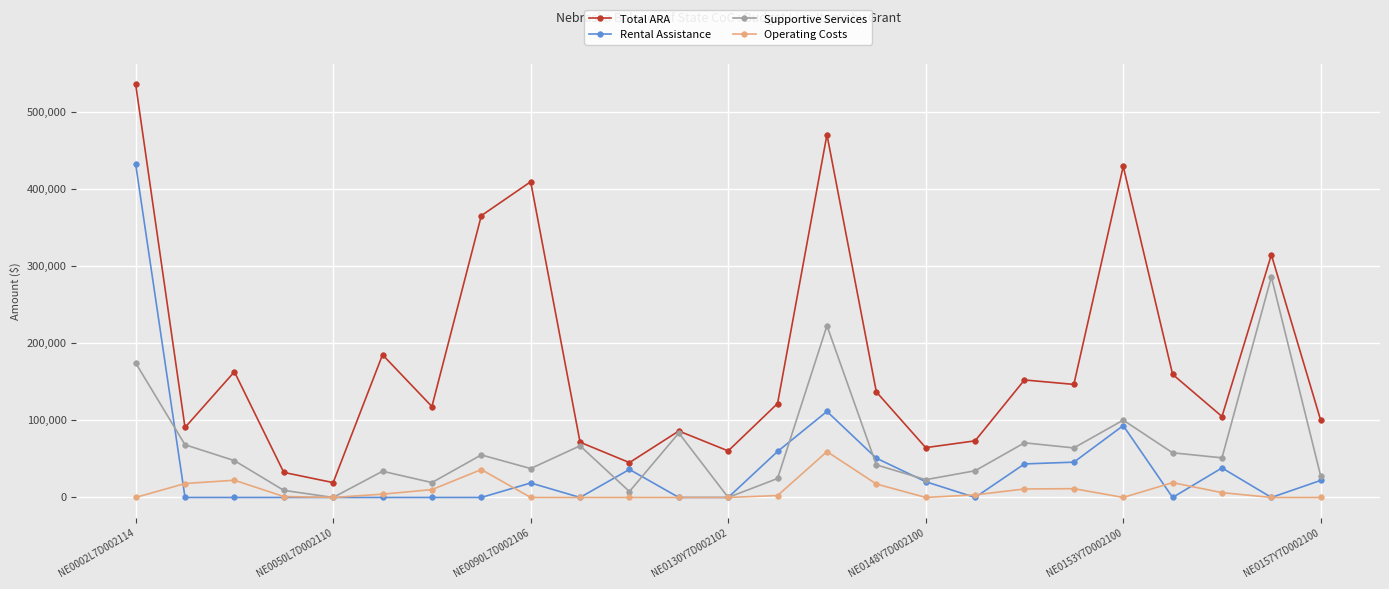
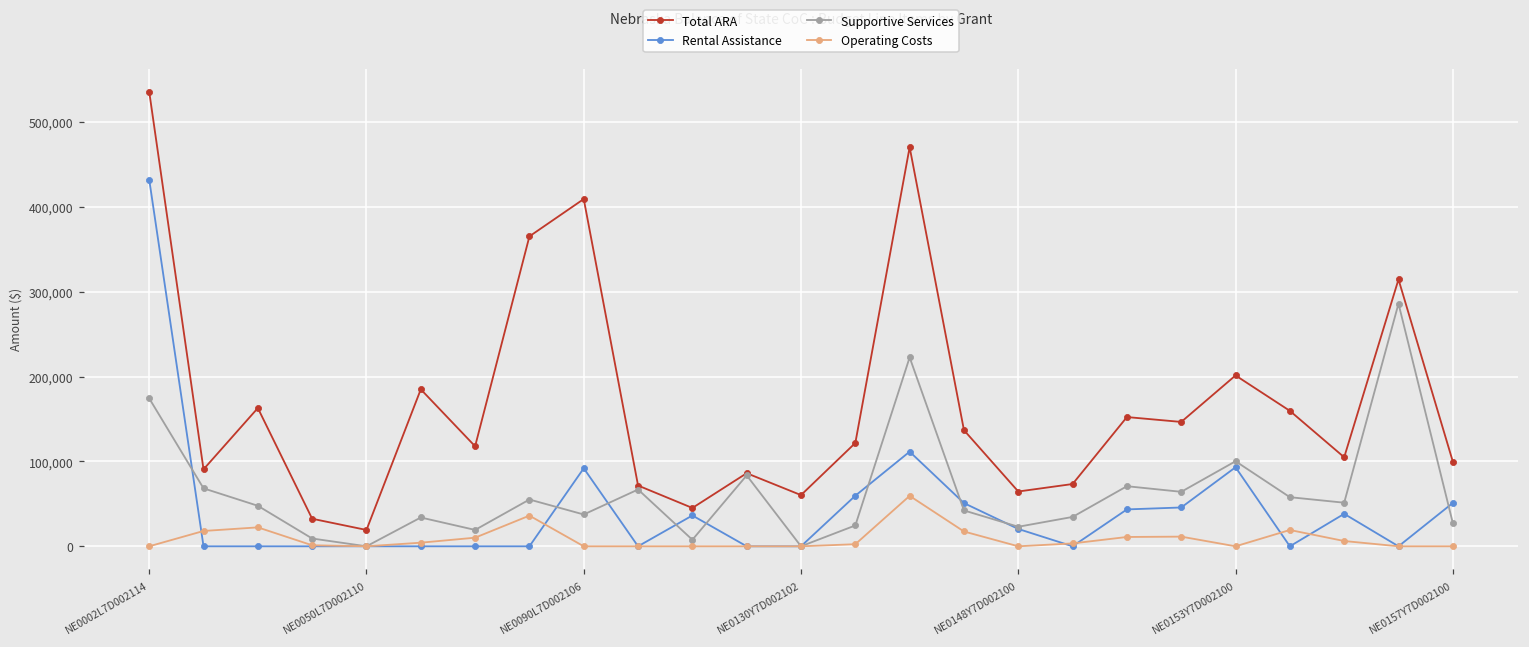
  {
    "Total ARA": {
      "NE0002L7D002114": "540,000",
      "NE0050L7D002110": "20,000",
      "NE0090L7D002106": "410,000",
      "NE0130Y7D002102": "60,000",
      "NE0148Y7D002100": "60,000",
-     "NE0153Y7D002100": "430,000",
+     "NE0153Y7D002100": "200,000",
      "NE0157Y7D002100": "100,000"
    },
    "Rental Assistance": {
      "NE0002L7D002114": "430,000",
-     "NE0090L7D002106": "20,000",
+     "NE0090L7D002106": "90,000",
      "NE0153Y7D002100": "90,000",
-     "NE0157Y7D002100": "20,000"
+     "NE0157Y7D002100": "50,000"
    },
    "Supportive Services": {
      "NE0002L7D002114": "170,000",
      "NE0090L7D002106": "40,000",
      "NE0153Y7D002100": "100,000",
      "NE0157Y7D002100": "30,000"
    },
    "Operating Costs": {
      "NE0002L7D002114": "0",
      "NE0090L7D002106": "0",
      "NE0148Y7D002100": "0",
      "NE0153Y7D002100": "0",
      "NE0157Y7D002100": "0"
    }
  }
